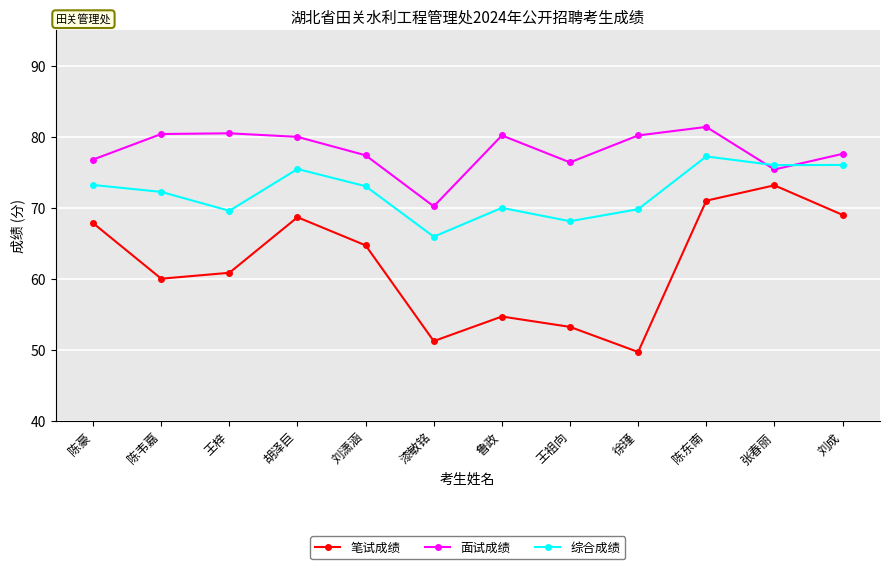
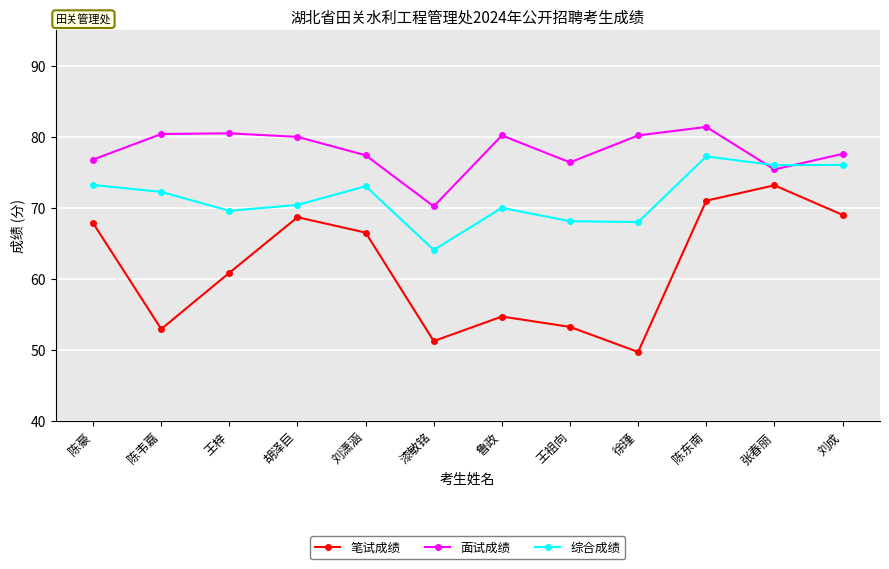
  {
    "笔试成绩": {
      "陈豪": 68,
-     "陈韦嘉": 60,
+     "陈韦嘉": 53,
      "王梓": 61,
      "胡泽巨": 69,
-     "刘潇涵": 65,
+     "刘潇涵": 67,
      "漆敏铭": 51,
      "鲁政": 55,
      "王祖向": 53,
      "徐瑾": 50,
      "陈东南": 71,
      "张春丽": 73,
      "刘成": 69
    },
    "面试成绩": {
      "陈豪": 77,
      "陈韦嘉": 80,
      "王梓": 81,
      "胡泽巨": 80,
      "刘潇涵": 77,
      "漆敏铭": 70,
      "鲁政": 80,
      "王祖向": 76,
      "徐瑾": 80,
      "陈东南": 81,
      "张春丽": 75,
      "刘成": 78
    },
    "综合成绩": {
      "陈豪": 73,
      "陈韦嘉": 72,
      "王梓": 70,
-     "胡泽巨": 75,
+     "胡泽巨": 70,
      "刘潇涵": 73,
-     "漆敏铭": 66,
+     "漆敏铭": 64,
      "鲁政": 70,
      "王祖向": 68,
-     "徐瑾": 70,
+     "徐瑾": 68,
      "陈东南": 77,
      "张春丽": 76,
      "刘成": 76
    }
  }
